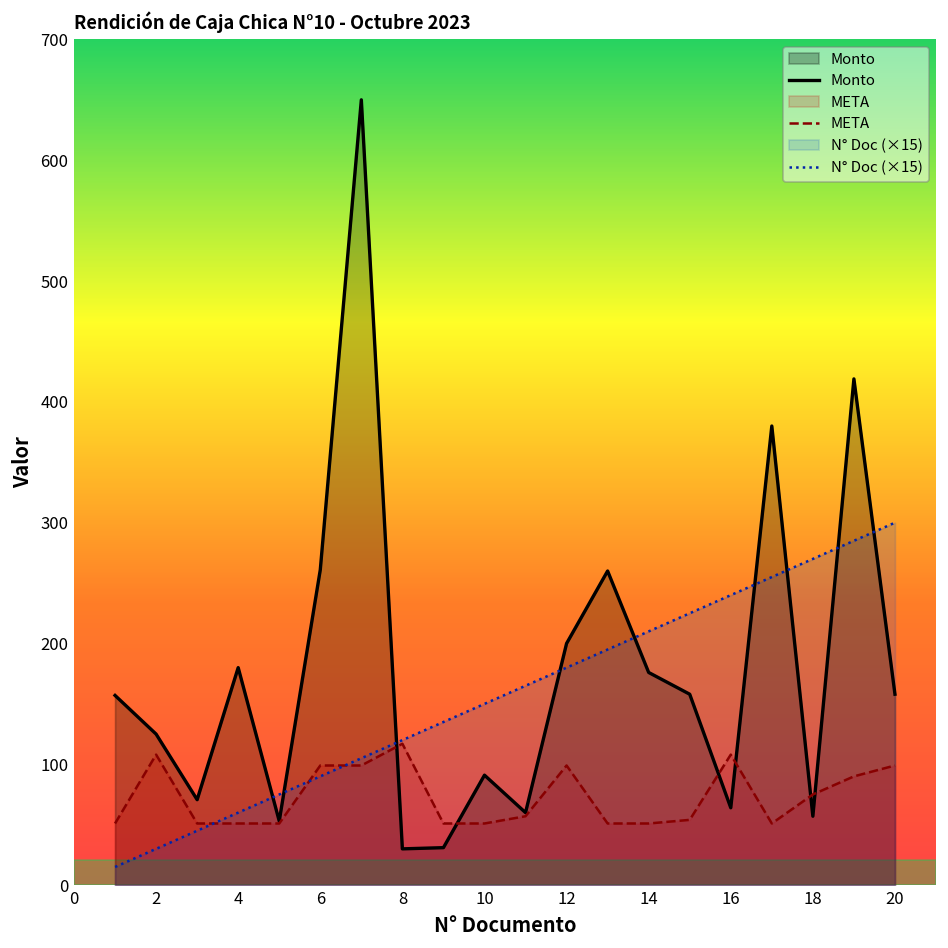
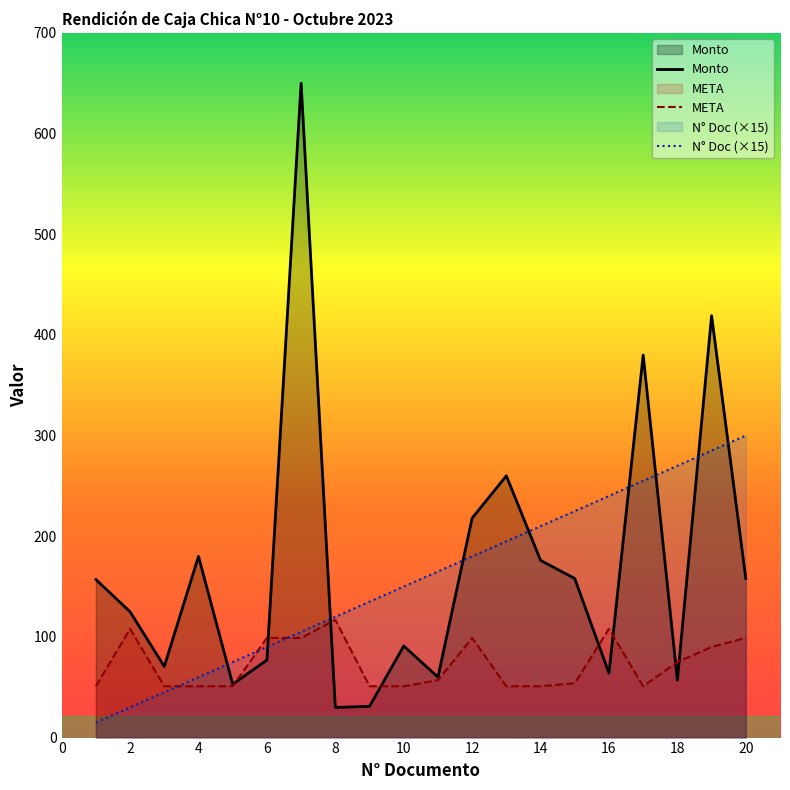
  {
    "Monto": {
      "2": 125,
      "4": 180,
-     "6": 261,
+     "6": 77,
      "8": 30,
      "10": 91,
-     "12": 200,
+     "12": 218,
      "14": 176,
      "16": 64,
      "18": 57,
      "20": 158
    }
  }
